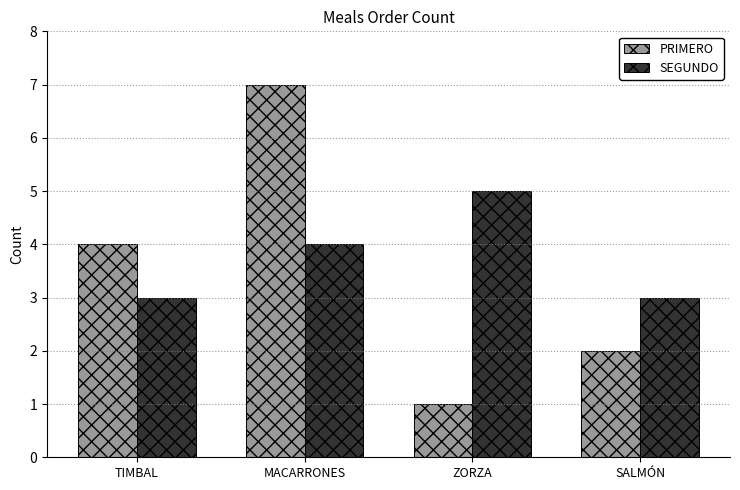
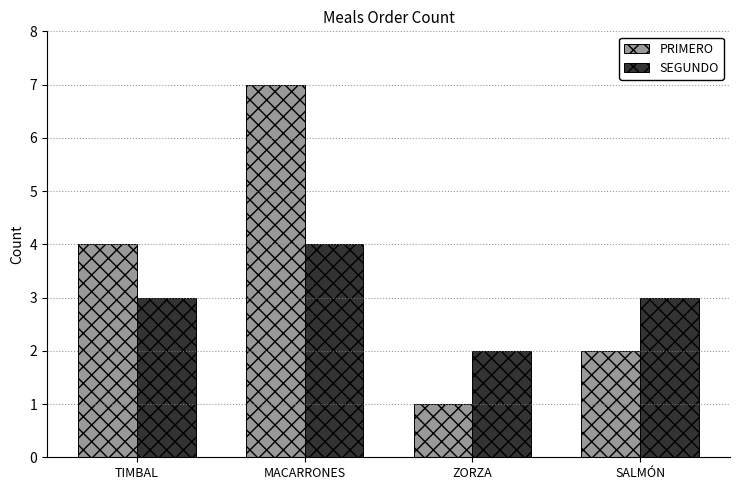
  {
    "PRIMERO": {
      "TIMBAL": 4,
      "MACARRONES": 7,
      "ZORZA": 1,
      "SALMÓN": 2
    },
    "SEGUNDO": {
      "TIMBAL": 3,
      "MACARRONES": 4,
-     "ZORZA": 5,
+     "ZORZA": 2,
      "SALMÓN": 3
    }
  }
